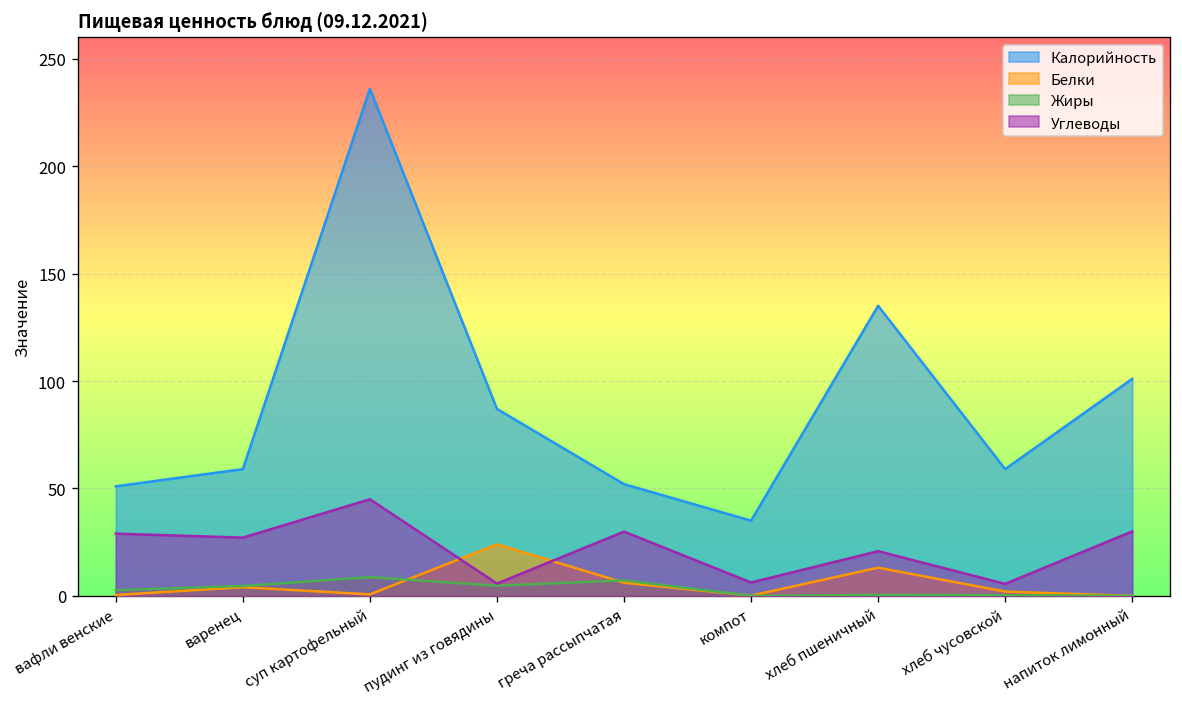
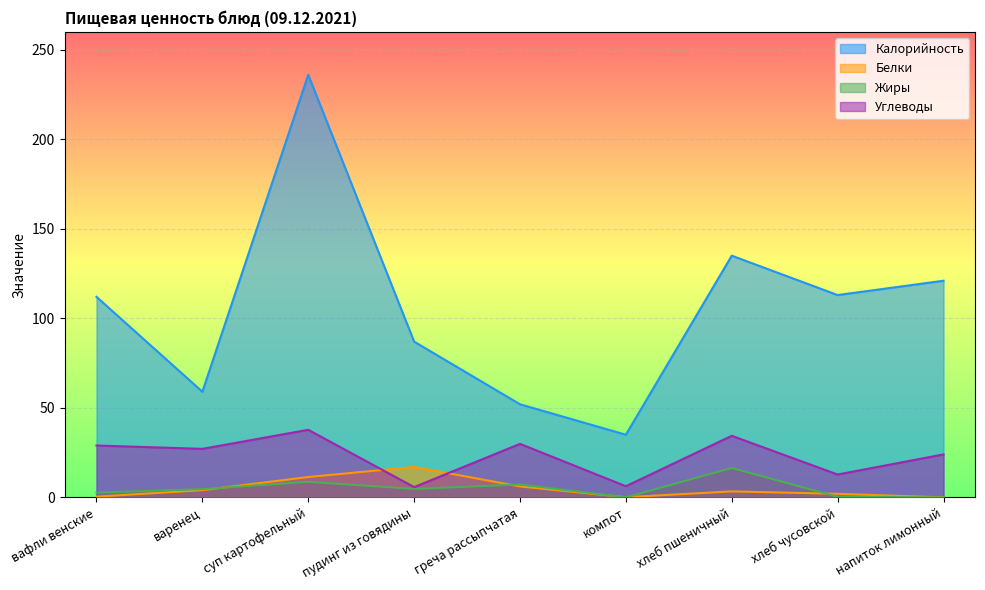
  {
    "Калорийность": {
-     "вафли венские": 51,
+     "вафли венские": 112,
      "варенец": 59,
      "суп картофельный": 236,
      "пудинг из говядины": 87,
      "греча рассыпчатая": 52,
      "компот": 35,
      "хлеб пшеничный": 135,
-     "хлеб чусовской": 59,
-     "напиток лимонный": 101
+     "хлеб чусовской": 113,
+     "напиток лимонный": 121
    },
    "Белки": {
      "вафли венские": 0,
-     "суп картофельный": 1,
-     "пудинг из говядины": 24,
-     "хлеб пшеничный": 13,
+     "суп картофельный": 11,
+     "пудинг из говядины": 17,
+     "хлеб пшеничный": 3,
      "хлеб чусовской": 2
    },
    "Жиры": {
      "вафли венские": 3,
      "суп картофельный": 9,
-     "хлеб пшеничный": 0,
+     "хлеб пшеничный": 16,
      "хлеб чусовской": 0
    },
    "Углеводы": {
      "вафли венские": 29,
      "варенец": 27,
-     "суп картофельный": 45,
+     "суп картофельный": 38,
      "греча рассыпчатая": 30,
      "компот": 6,
-     "хлеб пшеничный": 21,
-     "хлеб чусовской": 6,
-     "напиток лимонный": 30
+     "хлеб пшеничный": 34,
+     "хлеб чусовской": 13,
+     "напиток лимонный": 24
    }
  }
